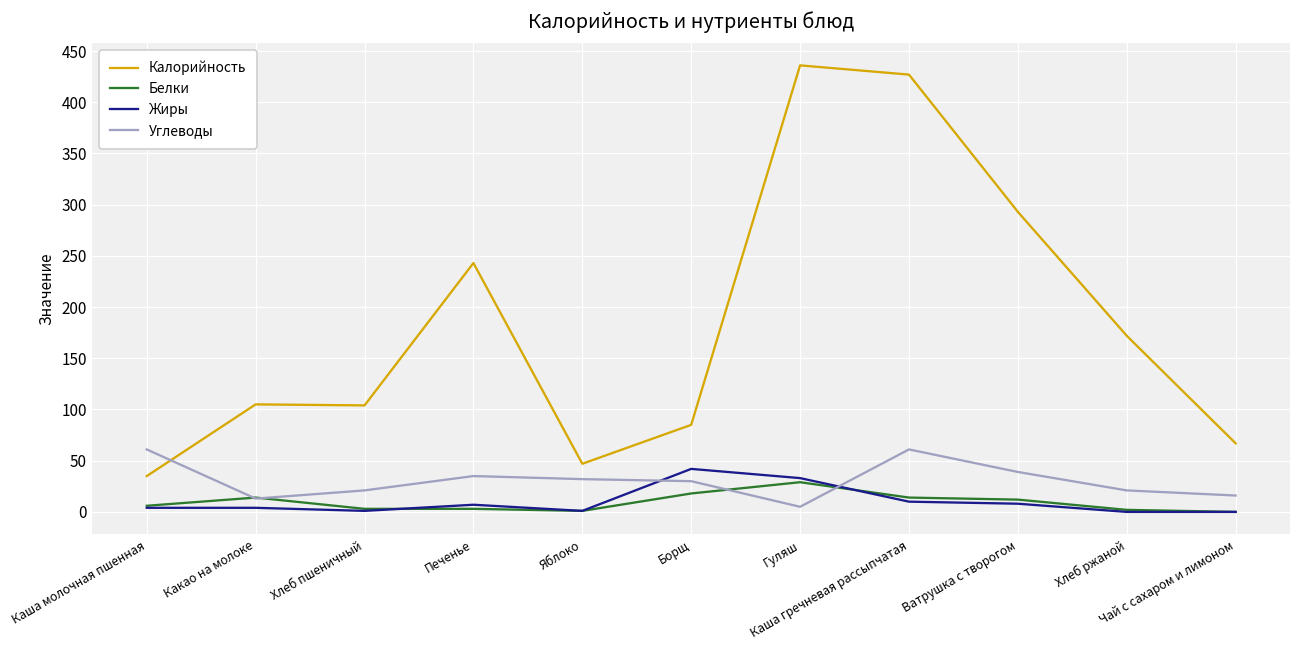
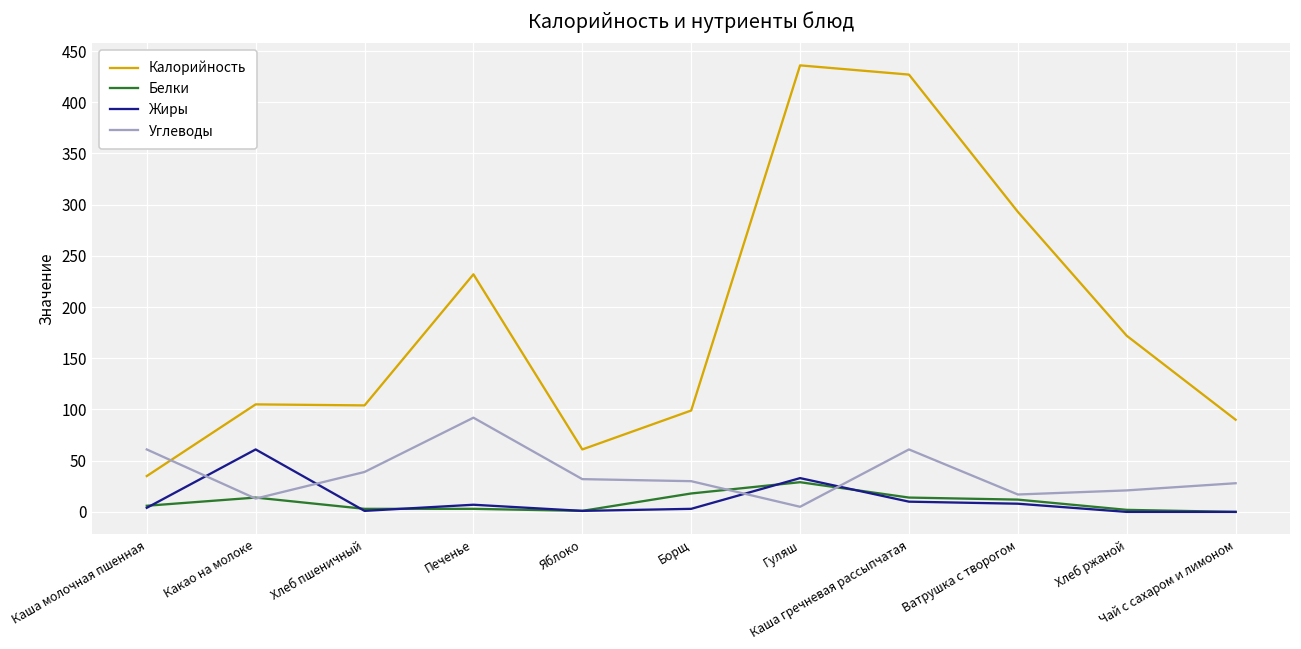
  {
    "Калорийность": {
      "Каша молочная пшенная": 40,
      "Какао на молоке": 110,
      "Хлеб пшеничный": 100,
-     "Печенье": 240,
-     "Яблоко": 50,
-     "Борщ": 90,
+     "Печенье": 230,
+     "Яблоко": 60,
+     "Борщ": 100,
      "Гуляш": 440,
      "Каша гречневая рассыпчатая": 430,
      "Ватрушка с творогом": 290,
      "Хлеб ржаной": 170,
-     "Чай с сахаром и лимоном": 70
+     "Чай с сахаром и лимоном": 90
    },
    "Белки": {
      "Печенье": 0,
      "Борщ": 20,
      "Гуляш": 30,
      "Каша гречневая рассыпчатая": 10,
      "Ватрушка с творогом": 10
    },
    "Жиры": {
-     "Какао на молоке": 0,
+     "Какао на молоке": 60,
      "Печенье": 10,
-     "Борщ": 40,
+     "Борщ": 0,
      "Гуляш": 30,
      "Каша гречневая рассыпчатая": 10,
      "Ватрушка с творогом": 10
    },
    "Углеводы": {
      "Каша молочная пшенная": 60,
-     "Хлеб пшеничный": 20,
-     "Печенье": 40,
+     "Хлеб пшеничный": 40,
+     "Печенье": 90,
      "Яблоко": 30,
      "Борщ": 30,
      "Гуляш": 10,
      "Каша гречневая рассыпчатая": 60,
-     "Ватрушка с творогом": 40,
+     "Ватрушка с творогом": 20,
      "Хлеб ржаной": 20,
-     "Чай с сахаром и лимоном": 20
+     "Чай с сахаром и лимоном": 30
    }
  }
